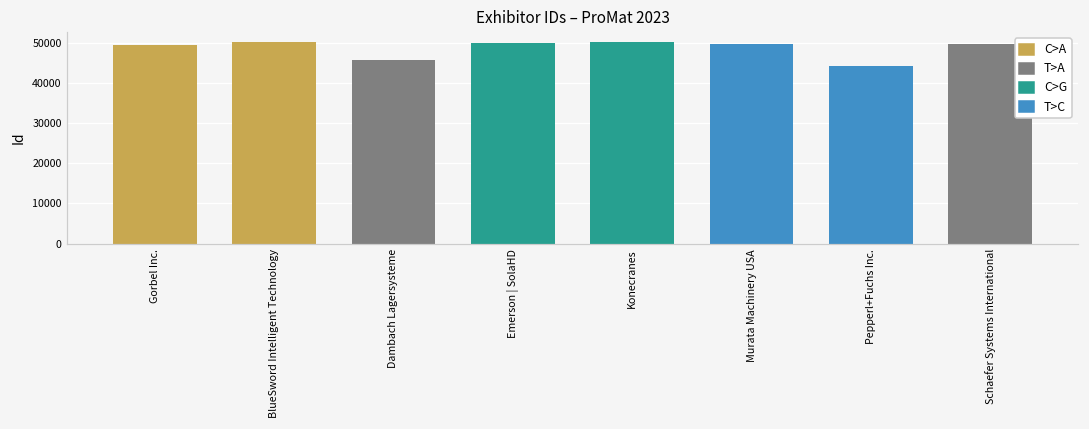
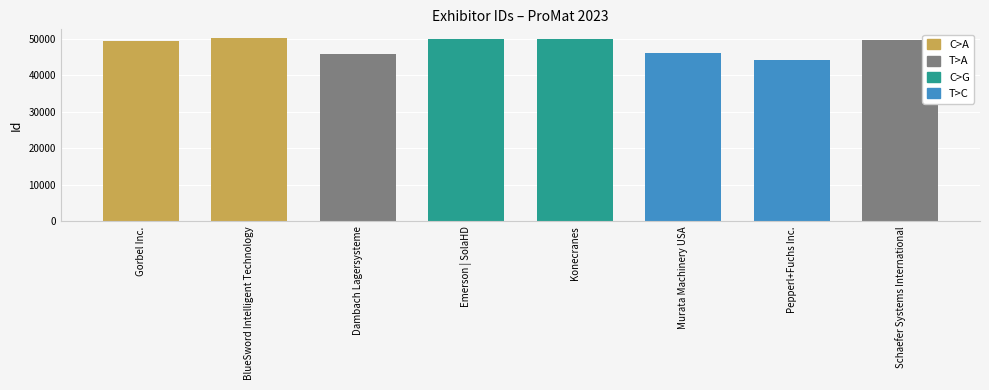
  {
    "Gorbel Inc.": 49000,
    "BlueSword Intelligent Technology": 50000,
    "Dambach Lagersysteme": 46000,
    "Emerson | SolaHD": 50000,
    "Konecranes": 50000,
-   "Murata Machinery USA": 50000,
+   "Murata Machinery USA": 46000,
    "Pepperl+Fuchs Inc.": 44000,
    "Schaefer Systems International": 50000
  }
